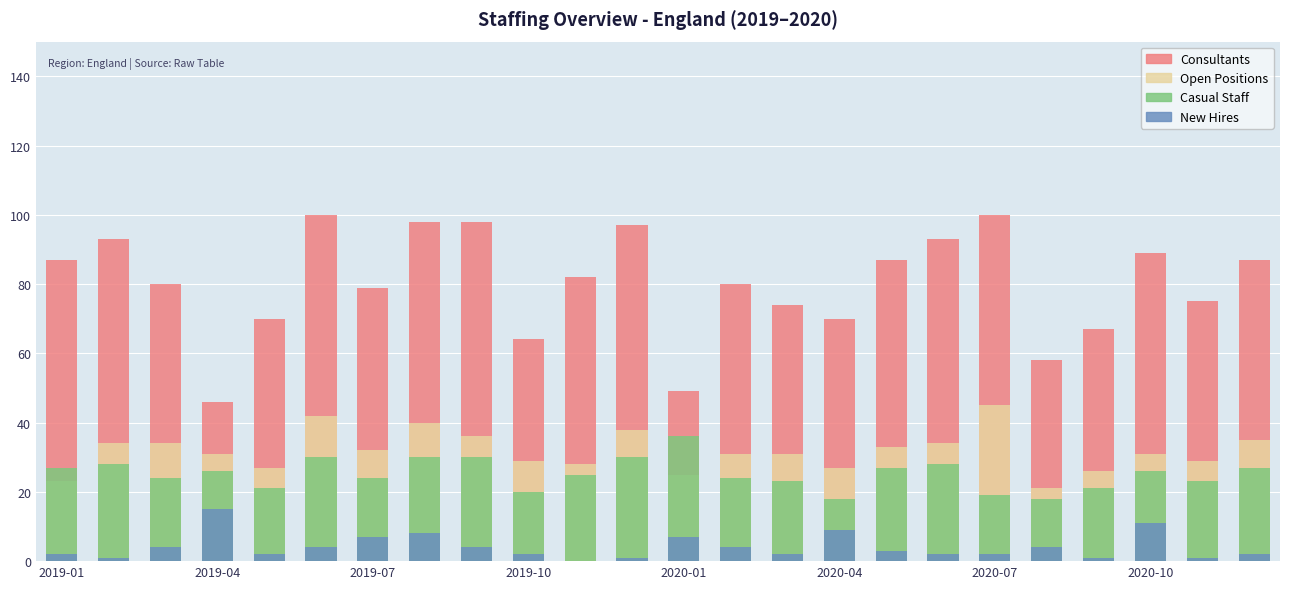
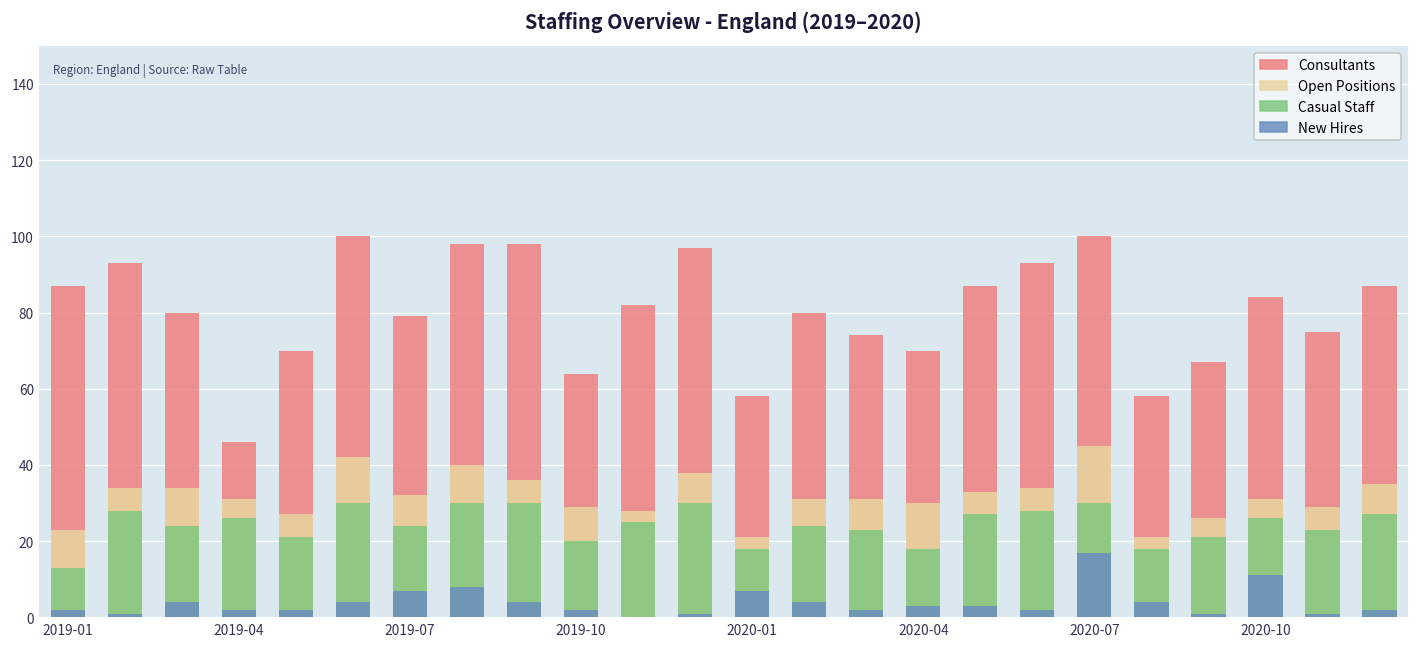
  {
    "Consultants": {
      "2019-01": 87,
      "2019-04": 46,
      "2019-07": 79,
      "2019-10": 64,
-     "2020-01": 49,
+     "2020-01": 58,
      "2020-04": 70,
      "2020-07": 100,
-     "2020-10": 89
+     "2020-10": 84
    },
    "Open Positions": {
-     "2020-01": 25,
-     "2020-04": 27
+     "2020-01": 21,
+     "2020-04": 30
    },
    "Casual Staff": {
-     "2019-01": 27,
-     "2020-01": 36,
-     "2020-07": 19
+     "2019-01": 13,
+     "2020-01": 18,
+     "2020-07": 30
    },
    "New Hires": {
-     "2019-04": 15,
-     "2020-04": 9,
-     "2020-07": 2
+     "2019-04": 2,
+     "2020-04": 3,
+     "2020-07": 17
    }
  }
